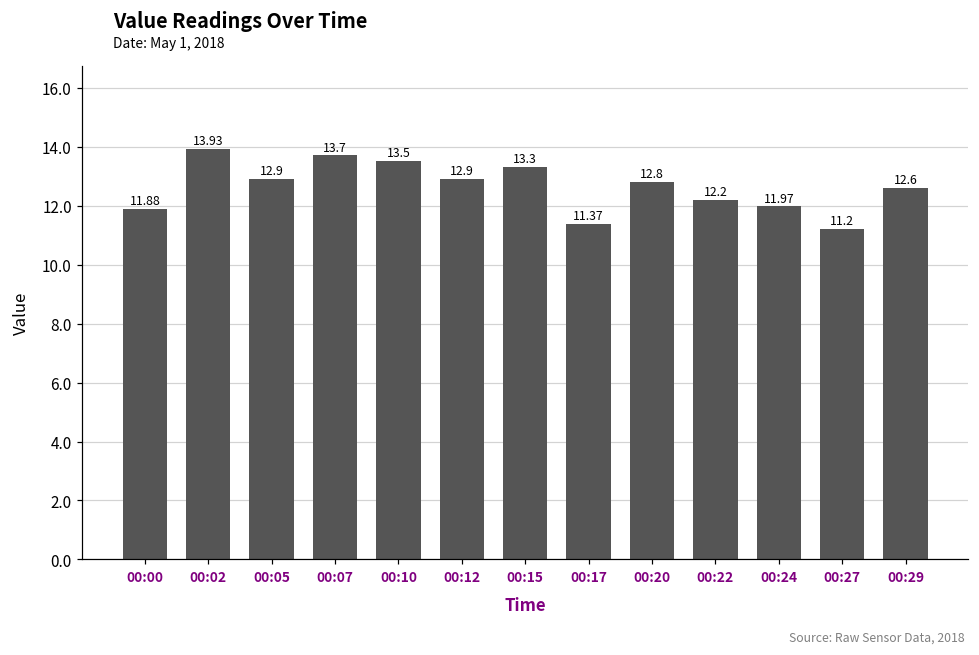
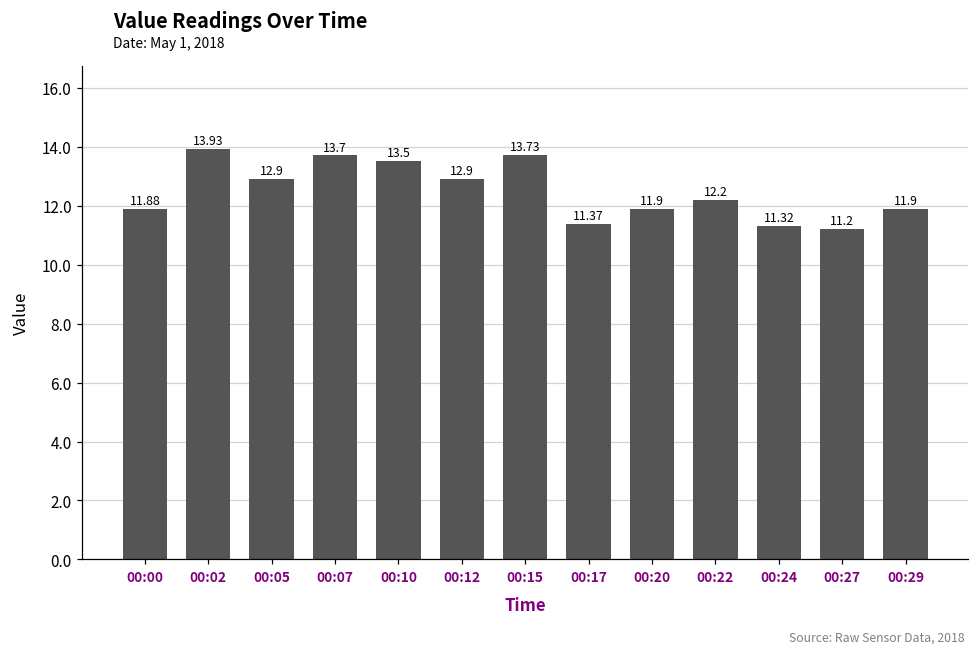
  {
    "00:00": 11.88,
    "00:02": 13.93,
    "00:05": 12.9,
    "00:07": 13.7,
    "00:10": 13.5,
    "00:12": 12.9,
-   "00:15": 13.3,
+   "00:15": 13.73,
    "00:17": 11.37,
-   "00:20": 12.8,
+   "00:20": 11.9,
    "00:22": 12.2,
-   "00:24": 11.97,
+   "00:24": 11.32,
    "00:27": 11.2,
-   "00:29": 12.6
+   "00:29": 11.9
  }
